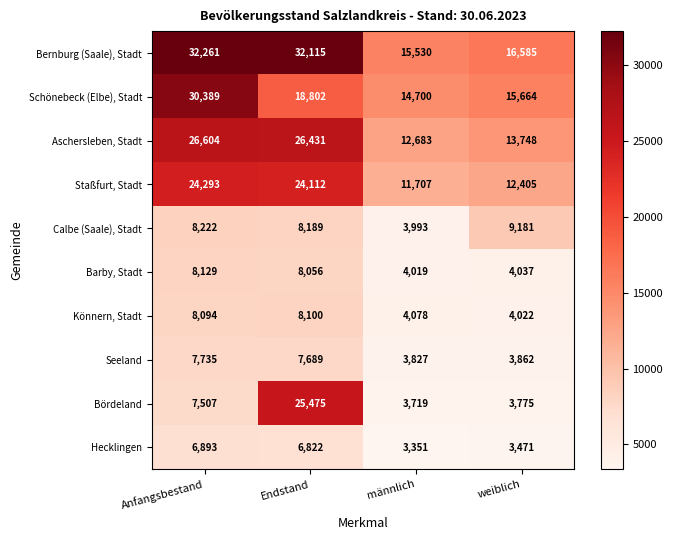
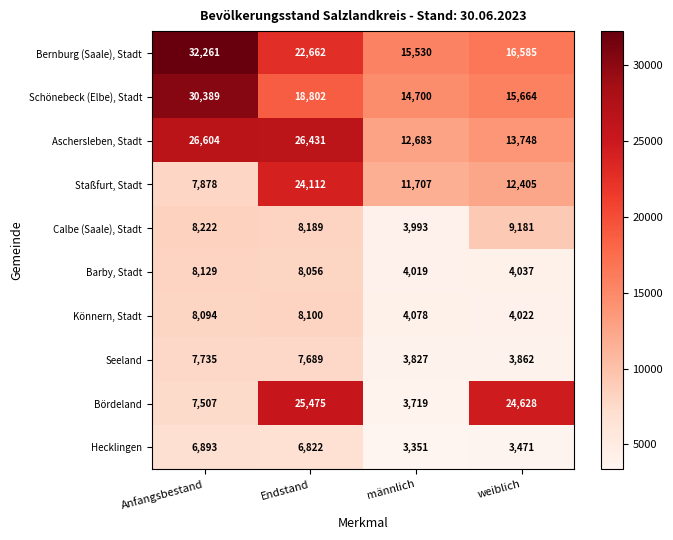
  {
    "Bernburg (Saale), Stadt": {
      "Anfangsbestand": "32,261",
-     "Endstand": "32,115",
+     "Endstand": "22,662",
      "männlich": "15,530",
      "weiblich": "16,585"
    },
    "Schönebeck (Elbe), Stadt": {
      "Anfangsbestand": "30,389",
      "Endstand": "18,802",
      "männlich": "14,700",
      "weiblich": "15,664"
    },
    "Aschersleben, Stadt": {
      "Anfangsbestand": "26,604",
      "Endstand": "26,431",
      "männlich": "12,683",
      "weiblich": "13,748"
    },
    "Staßfurt, Stadt": {
-     "Anfangsbestand": "24,293",
+     "Anfangsbestand": "7,878",
      "Endstand": "24,112",
      "männlich": "11,707",
      "weiblich": "12,405"
    },
    "Calbe (Saale), Stadt": {
      "Anfangsbestand": "8,222",
      "Endstand": "8,189",
      "männlich": "3,993",
      "weiblich": "9,181"
    },
    "Barby, Stadt": {
      "Anfangsbestand": "8,129",
      "Endstand": "8,056",
      "männlich": "4,019",
      "weiblich": "4,037"
    },
    "Könnern, Stadt": {
      "Anfangsbestand": "8,094",
      "Endstand": "8,100",
      "männlich": "4,078",
      "weiblich": "4,022"
    },
    "Seeland": {
      "Anfangsbestand": "7,735",
      "Endstand": "7,689",
      "männlich": "3,827",
      "weiblich": "3,862"
    },
    "Bördeland": {
      "Anfangsbestand": "7,507",
      "Endstand": "25,475",
      "männlich": "3,719",
-     "weiblich": "3,775"
+     "weiblich": "24,628"
    },
    "Hecklingen": {
      "Anfangsbestand": "6,893",
      "Endstand": "6,822",
      "männlich": "3,351",
      "weiblich": "3,471"
    }
  }
